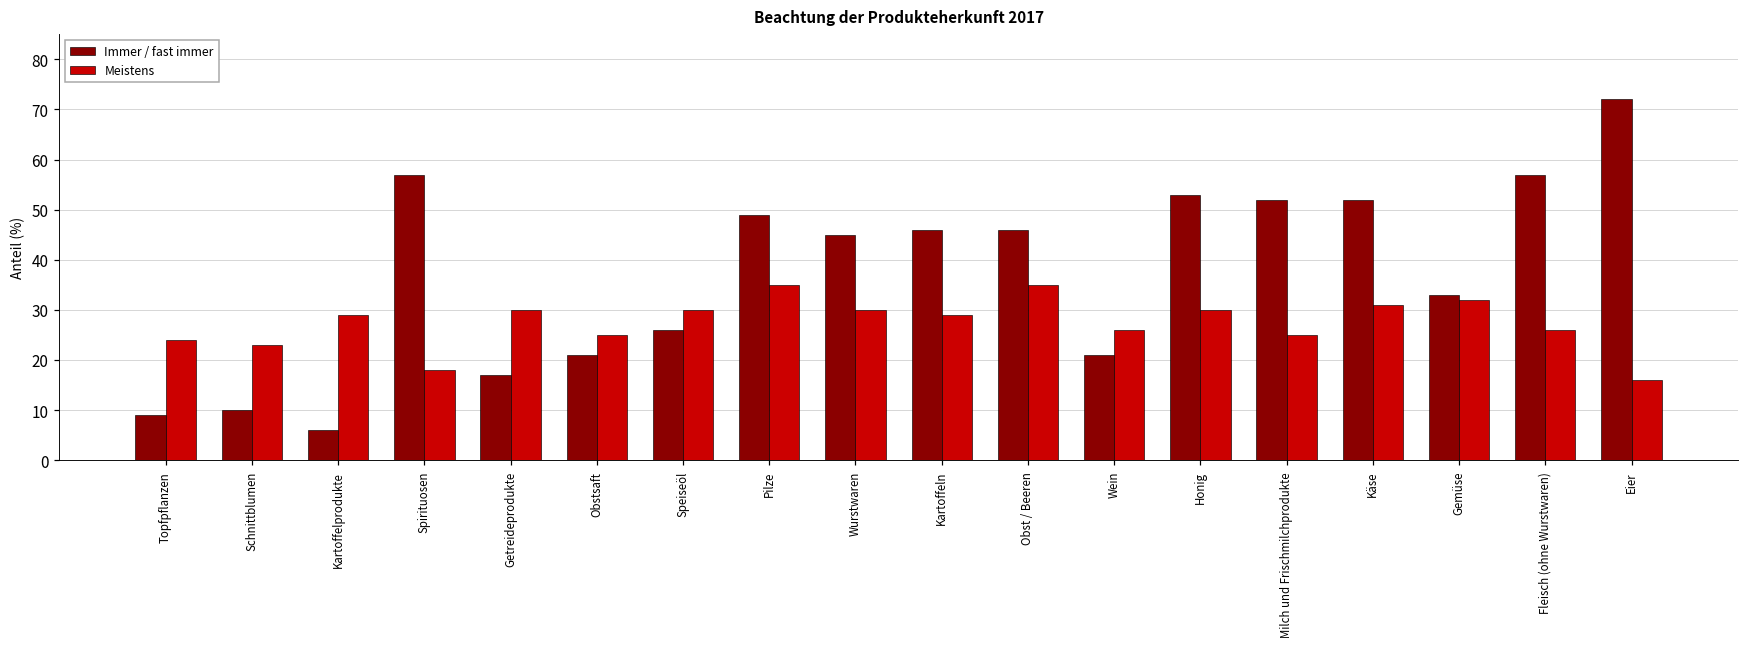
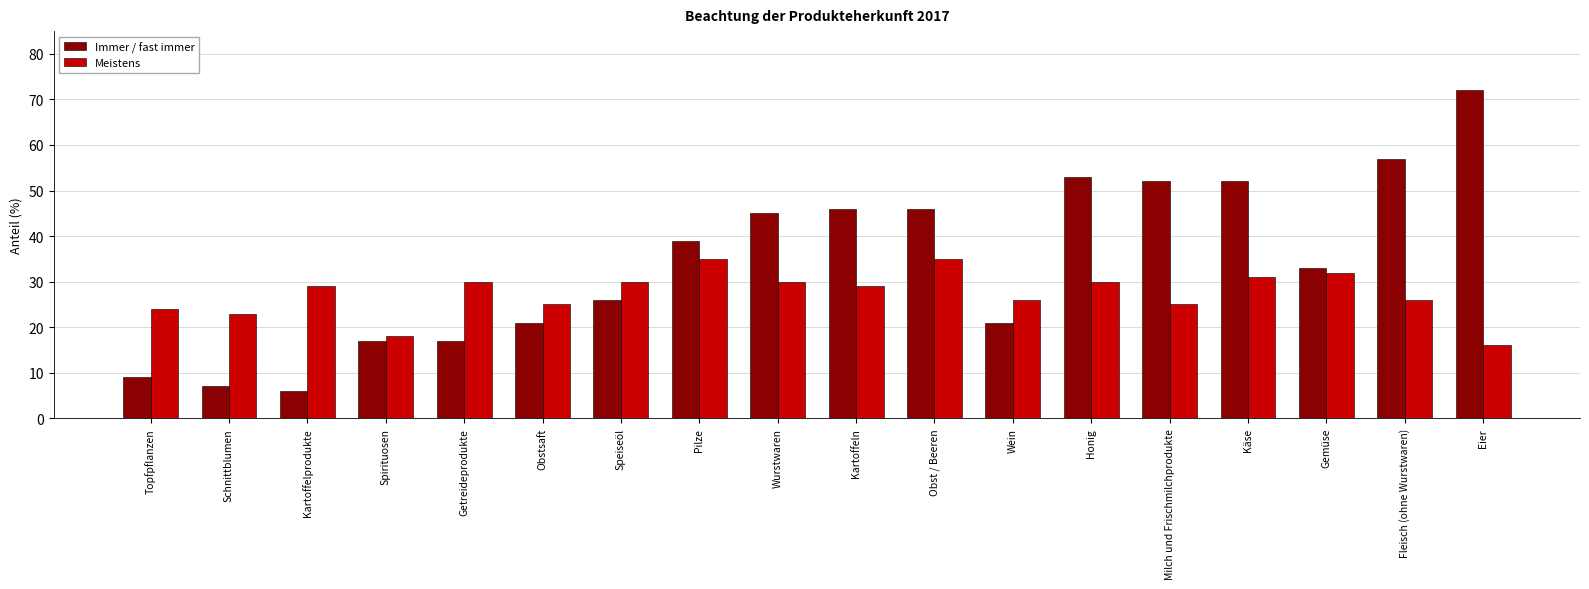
  {
    "Immer / fast immer": {
      "Topfpflanzen": 9,
-     "Schnittblumen": 10,
+     "Schnittblumen": 7,
      "Kartoffelprodukte": 6,
-     "Spirituosen": 57,
+     "Spirituosen": 17,
      "Getreideprodukte": 17,
      "Obstsaft": 21,
      "Speiseöl": 26,
-     "Pilze": 49,
+     "Pilze": 39,
      "Wurstwaren": 45,
      "Kartoffeln": 46,
      "Obst / Beeren": 46,
      "Wein": 21,
      "Honig": 53,
      "Milch und Frischmilchprodukte": 52,
      "Käse": 52,
      "Gemüse": 33,
      "Fleisch (ohne Wurstwaren)": 57,
      "Eier": 72
    },
    "Meistens": {
      "Topfpflanzen": 24,
      "Schnittblumen": 23,
      "Kartoffelprodukte": 29,
      "Spirituosen": 18,
      "Getreideprodukte": 30,
      "Obstsaft": 25,
      "Speiseöl": 30,
      "Pilze": 35,
      "Wurstwaren": 30,
      "Kartoffeln": 29,
      "Obst / Beeren": 35,
      "Wein": 26,
      "Honig": 30,
      "Milch und Frischmilchprodukte": 25,
      "Käse": 31,
      "Gemüse": 32,
      "Fleisch (ohne Wurstwaren)": 26,
      "Eier": 16
    }
  }
